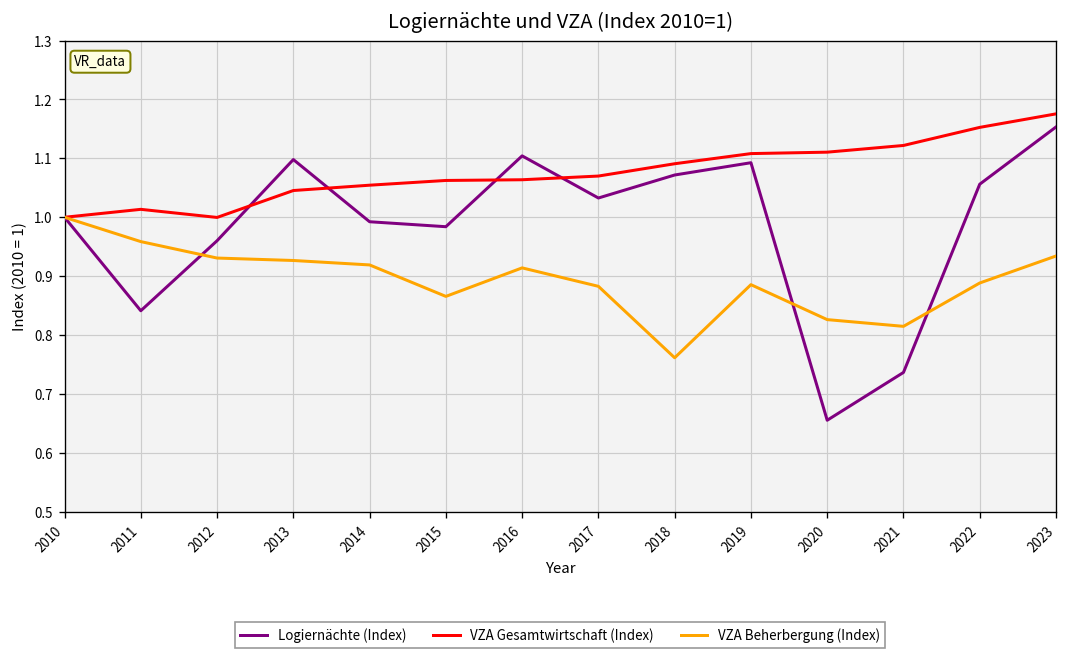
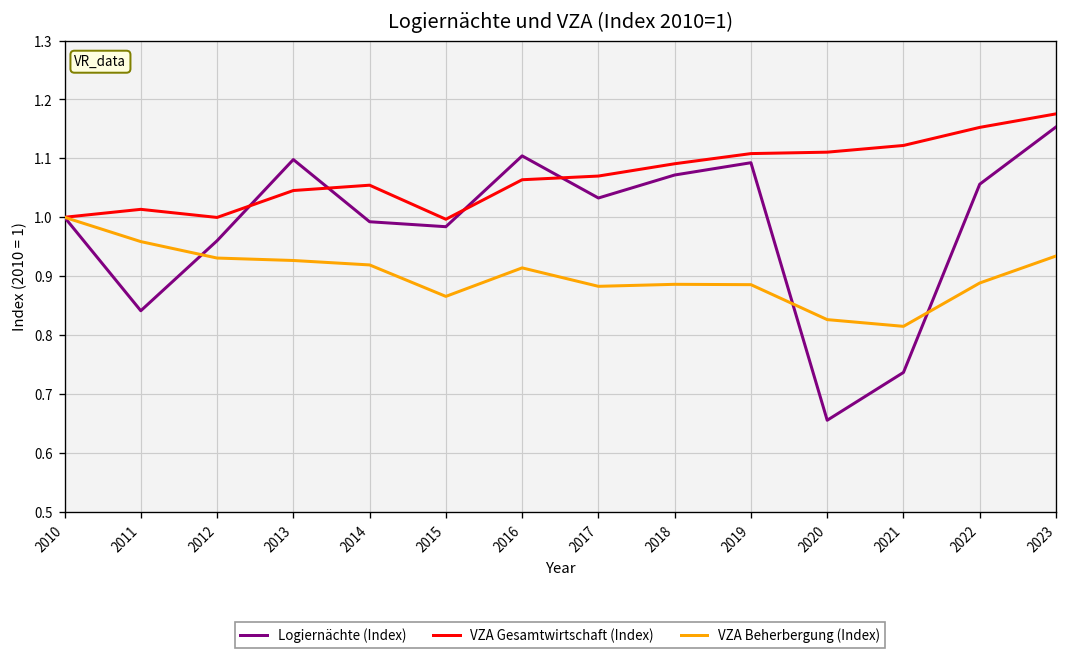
  {
    "Logiernächte (Index)": {
      "2011": 0.84,
      "2012": 0.96,
      "2013": 1.10,
      "2014": 0.99,
      "2015": 0.98,
      "2016": 1.10,
      "2017": 1.03,
      "2018": 1.07,
      "2019": 1.09,
      "2020": 0.66,
      "2021": 0.74,
      "2022": 1.06,
      "2023": 1.15
    },
    "VZA Gesamtwirtschaft (Index)": {
      "2011": 1.01,
      "2012": 1.00,
      "2013": 1.05,
      "2014": 1.05,
-     "2015": 1.06,
+     "2015": 1.00,
      "2016": 1.06,
      "2017": 1.07,
      "2018": 1.09,
      "2019": 1.11,
      "2020": 1.11,
      "2021": 1.12,
      "2022": 1.15,
      "2023": 1.18
    },
    "VZA Beherbergung (Index)": {
      "2011": 0.96,
      "2012": 0.93,
      "2013": 0.93,
      "2014": 0.92,
      "2015": 0.87,
      "2016": 0.91,
      "2017": 0.88,
-     "2018": 0.76,
+     "2018": 0.89,
      "2019": 0.89,
      "2020": 0.83,
      "2021": 0.81,
      "2022": 0.89,
      "2023": 0.93
    }
  }
